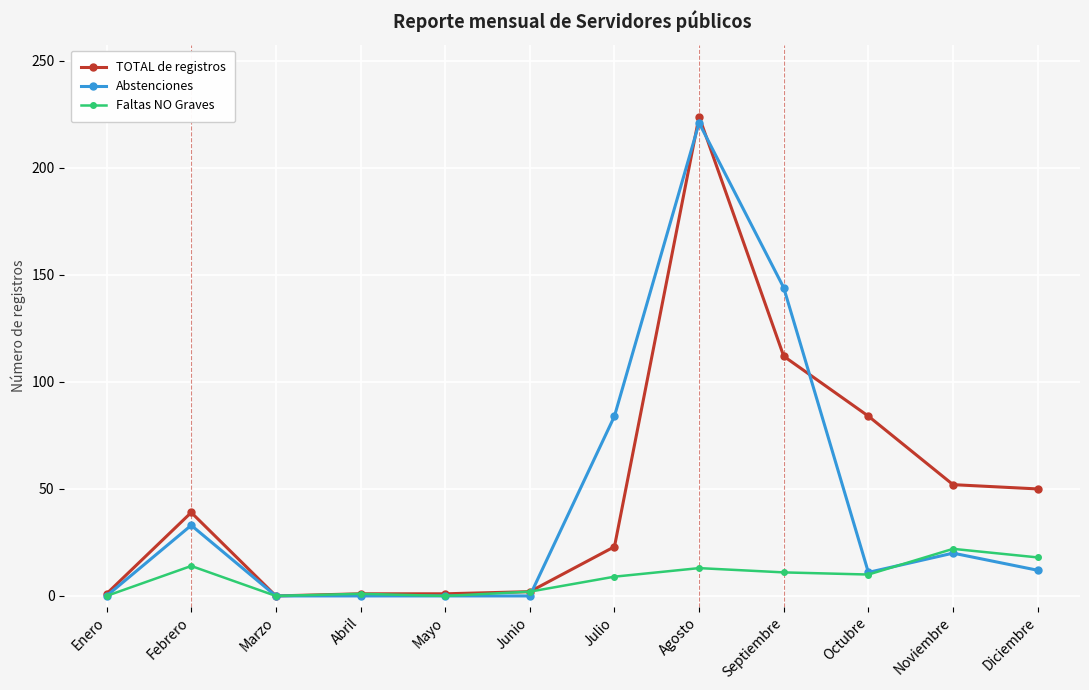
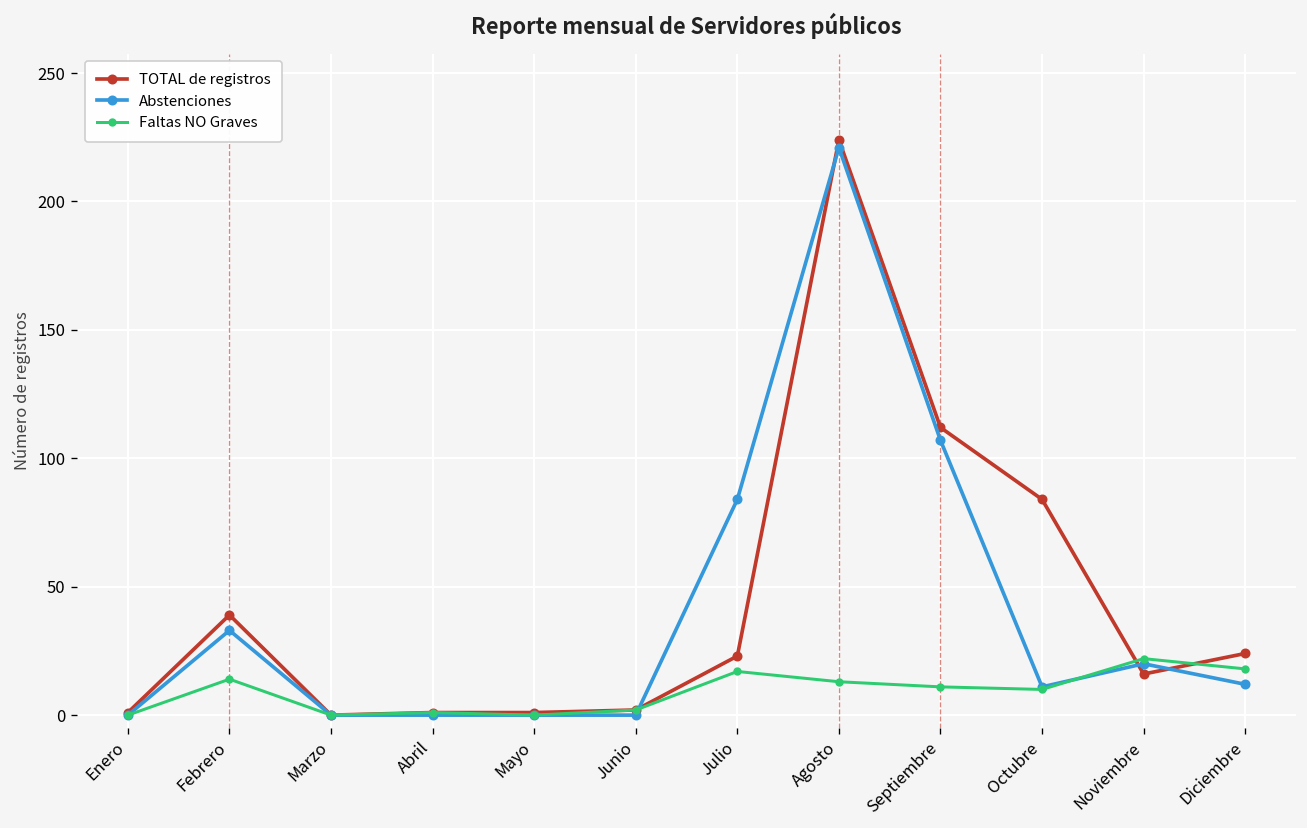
  {
    "TOTAL de registros": {
      "Febrero": 39,
      "Julio": 23,
      "Agosto": 224,
      "Septiembre": 112,
      "Octubre": 84,
-     "Noviembre": 52,
-     "Diciembre": 50
+     "Noviembre": 16,
+     "Diciembre": 24
    },
    "Abstenciones": {
      "Febrero": 33,
      "Junio": 0,
      "Julio": 84,
      "Agosto": 221,
-     "Septiembre": 144,
+     "Septiembre": 107,
      "Noviembre": 20,
      "Diciembre": 12
    },
    "Faltas NO Graves": {
      "Febrero": 14,
-     "Julio": 9,
+     "Julio": 17,
      "Agosto": 13,
      "Septiembre": 11,
      "Noviembre": 22,
      "Diciembre": 18
    }
  }
